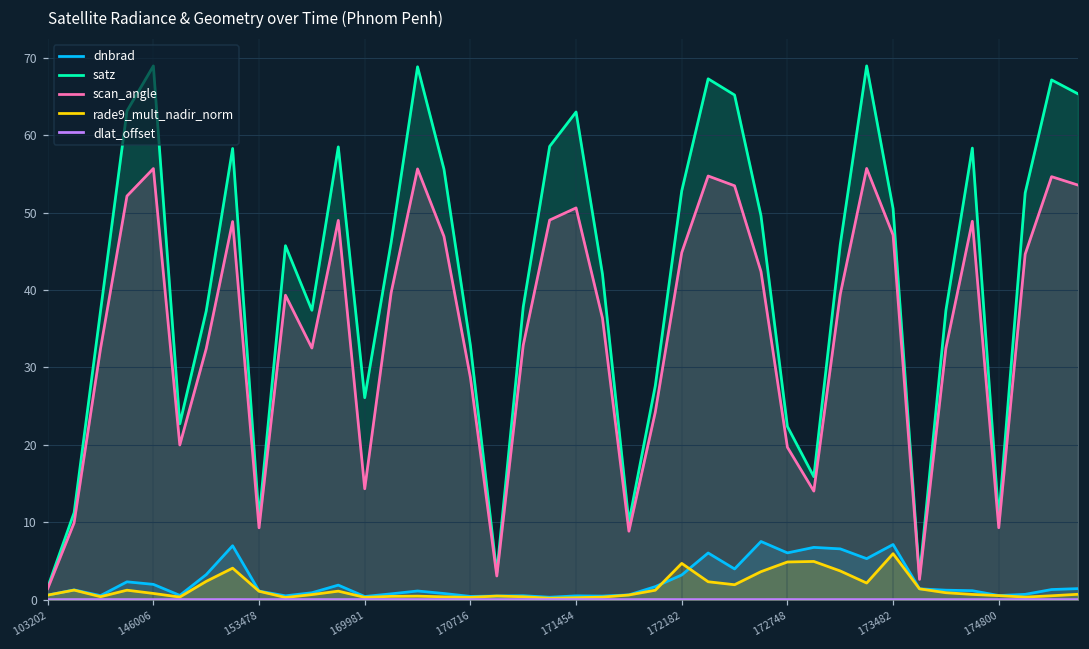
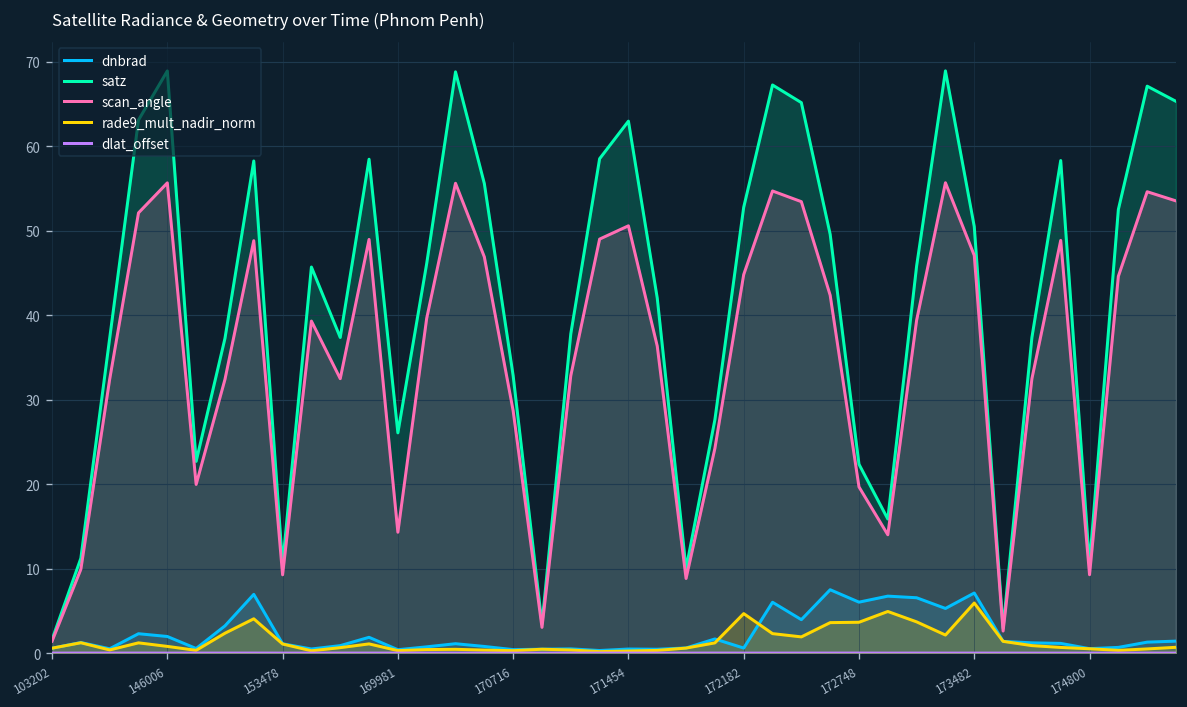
  {
    "dnbrad": {
      "146006": 2,
-     "172182": 3,
+     "172182": 1,
      "172748": 6,
      "173482": 7
    },
    "satz": {
      "153478": 10,
      "169981": 26,
      "170716": 33,
      "171454": 63,
      "172182": 53,
      "172748": 22,
      "173482": 51,
      "174800": 11
    },
    "scan_angle": {
      "146006": 56,
      "153478": 9,
      "169981": 14,
      "170716": 29,
      "171454": 51,
      "172182": 45,
      "172748": 20,
      "173482": 47,
      "174800": 9
    },
    "rade9_mult_nadir_norm": {
      "146006": 1,
      "172182": 5,
-     "172748": 5,
+     "172748": 4,
      "173482": 6
    },
    "dlat_offset": {
      "103202": 0,
      "146006": 0,
      "153478": 0,
      "172182": 0,
      "172748": 0,
      "173482": 0,
      "174800": 0
    }
  }
